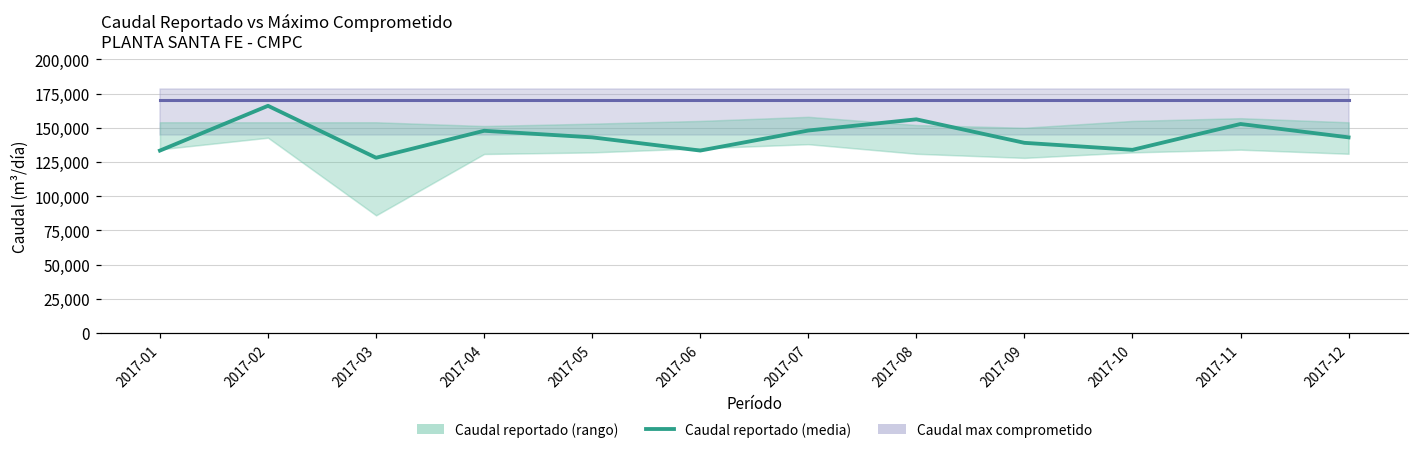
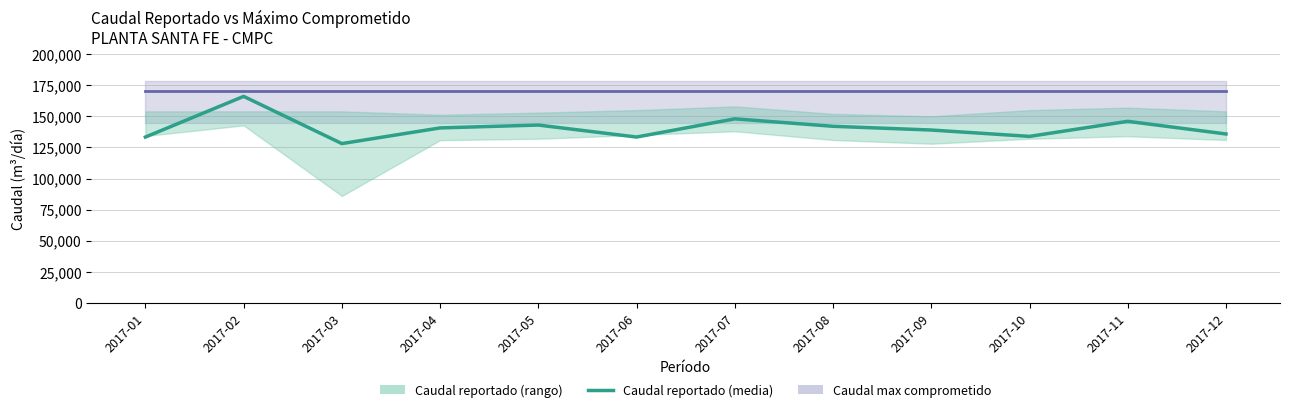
  {
    "Caudal reportado (media)": {
      "2017-01": "133,000",
      "2017-02": "166,000",
      "2017-03": "128,000",
-     "2017-04": "148,000",
+     "2017-04": "141,000",
      "2017-05": "143,000",
      "2017-06": "133,000",
      "2017-07": "148,000",
-     "2017-08": "156,000",
+     "2017-08": "142,000",
      "2017-09": "139,000",
      "2017-10": "134,000",
-     "2017-11": "153,000",
-     "2017-12": "143,000"
+     "2017-11": "146,000",
+     "2017-12": "136,000"
    }
  }
